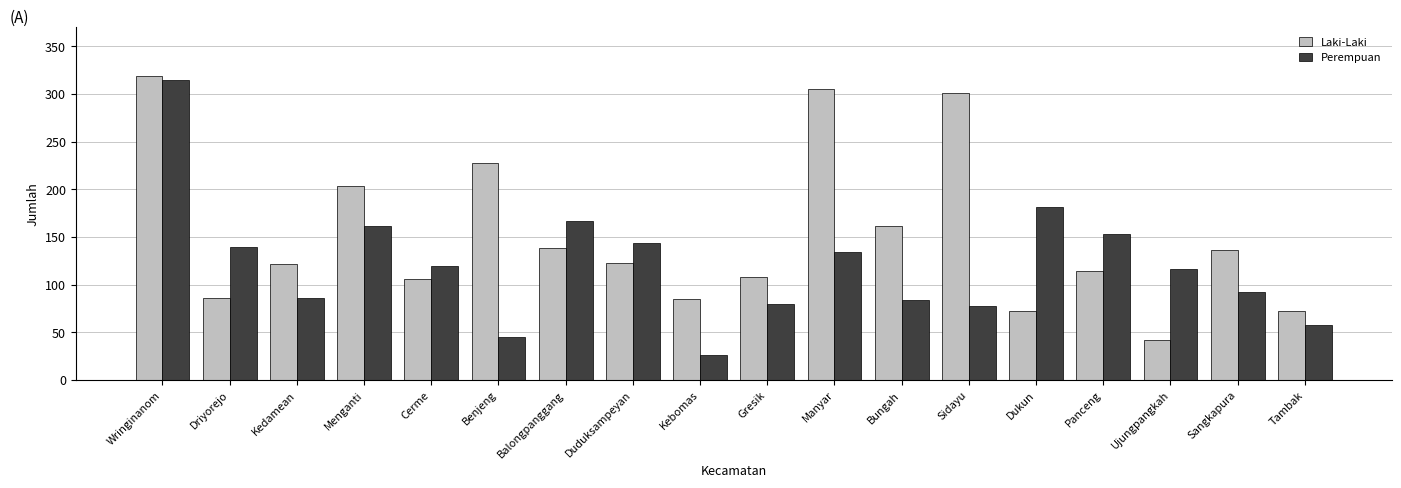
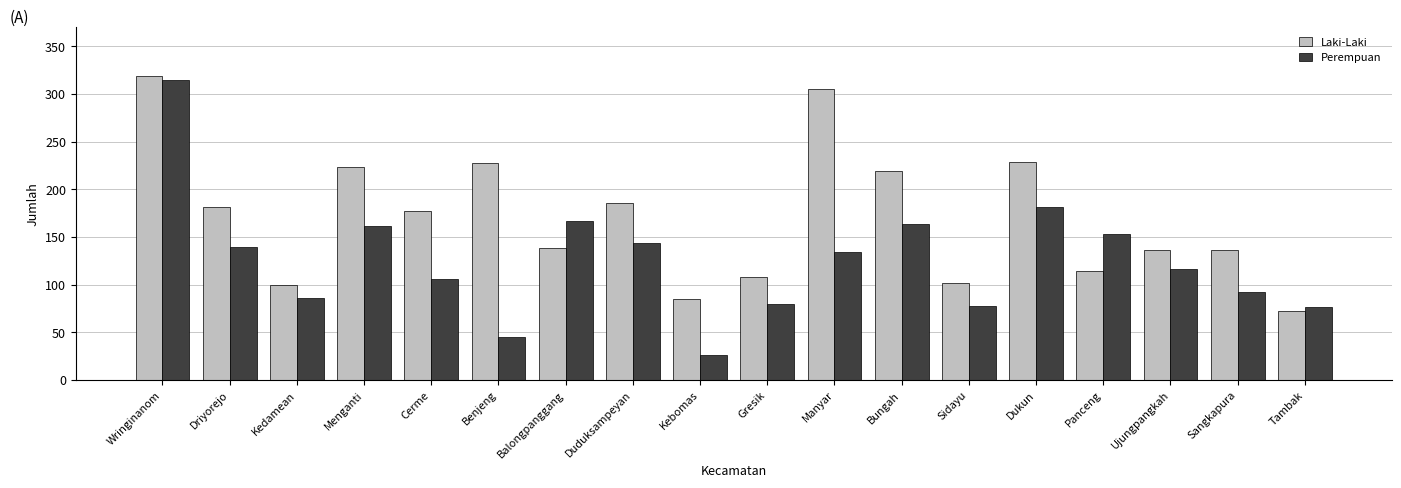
  {
    "Laki-Laki": {
      "Wringinanom": 320,
-     "Driyorejo": 90,
-     "Kedamean": 120,
-     "Menganti": 200,
-     "Cerme": 110,
+     "Driyorejo": 180,
+     "Kedamean": 100,
+     "Menganti": 220,
+     "Cerme": 180,
      "Benjeng": 230,
      "Balongpanggang": 140,
-     "Duduksampeyan": 120,
+     "Duduksampeyan": 190,
      "Kebomas": 90,
      "Gresik": 110,
      "Manyar": 310,
-     "Bungah": 160,
-     "Sidayu": 300,
-     "Dukun": 70,
+     "Bungah": 220,
+     "Sidayu": 100,
+     "Dukun": 230,
      "Panceng": 110,
-     "Ujungpangkah": 40,
+     "Ujungpangkah": 140,
      "Sangkapura": 140,
      "Tambak": 70
    },
    "Perempuan": {
      "Wringinanom": 320,
      "Driyorejo": 140,
      "Kedamean": 90,
      "Menganti": 160,
-     "Cerme": 120,
+     "Cerme": 110,
      "Benjeng": 50,
      "Balongpanggang": 170,
      "Duduksampeyan": 140,
      "Kebomas": 30,
      "Gresik": 80,
      "Manyar": 130,
-     "Bungah": 80,
+     "Bungah": 160,
      "Sidayu": 80,
      "Dukun": 180,
      "Panceng": 150,
      "Ujungpangkah": 120,
      "Sangkapura": 90,
-     "Tambak": 60
+     "Tambak": 80
    }
  }
